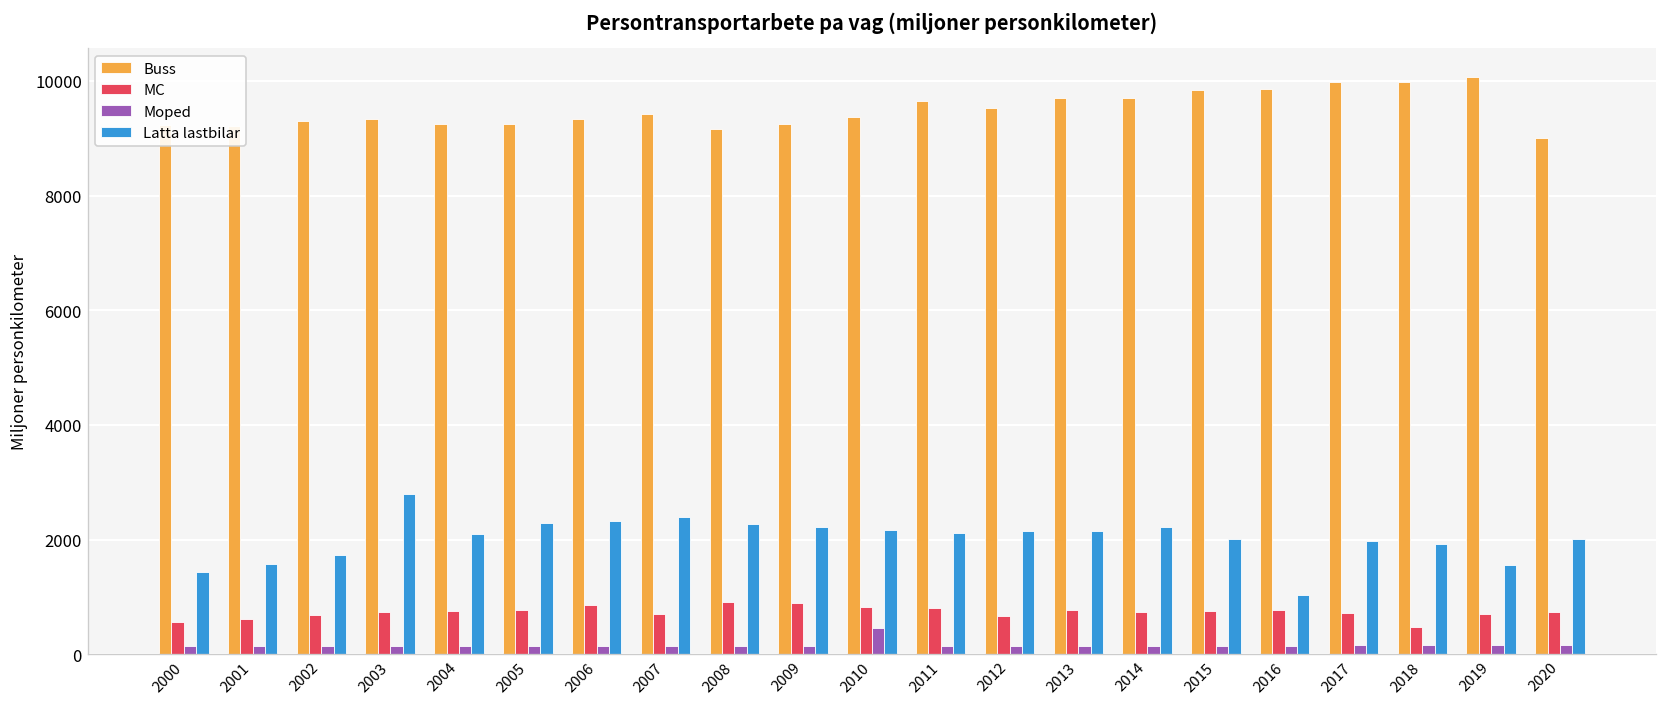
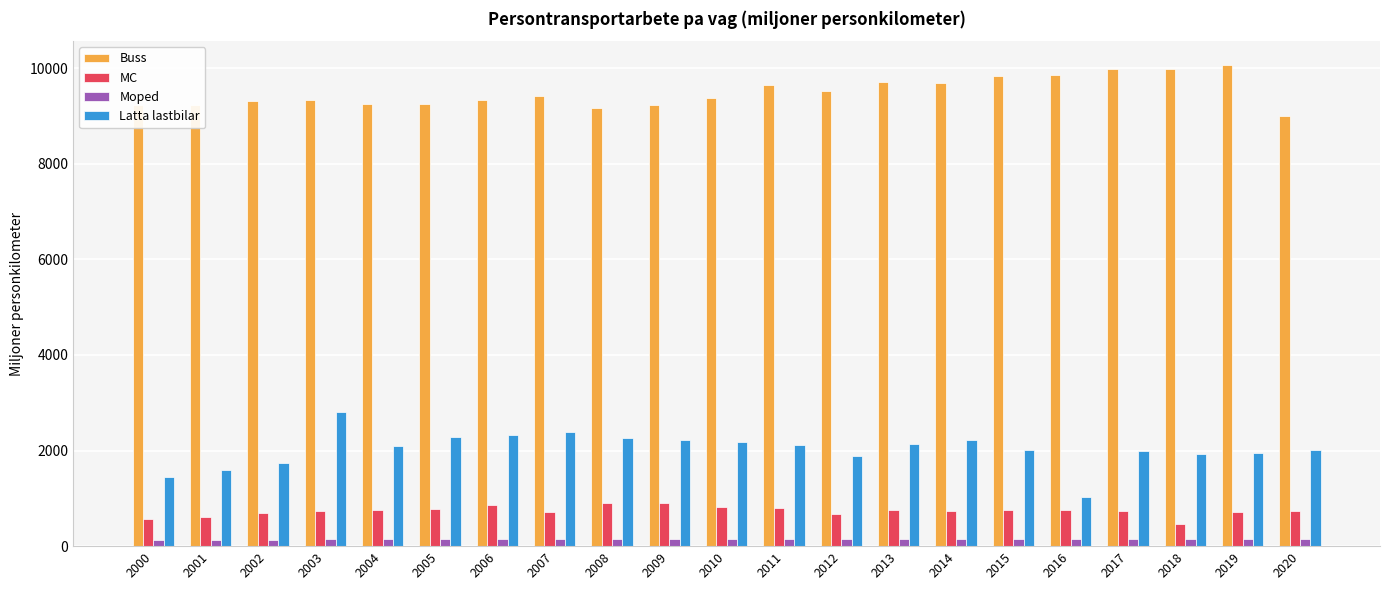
  {
    "Buss": {
      "2002": 9300,
      "2003": 9300,
      "2004": 9300,
      "2005": 9300,
      "2006": 9300,
      "2007": 9400,
      "2008": 9200,
      "2009": 9200,
      "2010": 9400,
      "2011": 9600,
      "2012": 9500,
      "2013": 9700,
      "2014": 9700,
      "2015": 9800,
      "2016": 9900,
      "2017": 10000,
      "2018": 10000,
      "2019": 10100,
      "2020": 9000
    },
    "MC": {
      "2000": 600,
      "2001": 600,
      "2002": 700,
      "2003": 700,
      "2004": 800,
      "2005": 800,
      "2006": 900,
      "2007": 700,
      "2008": 900,
      "2009": 900,
      "2010": 800,
      "2011": 800,
      "2012": 700,
      "2013": 800,
      "2014": 700,
      "2015": 800,
      "2016": 800,
      "2017": 700,
      "2018": 500,
      "2019": 700,
      "2020": 700
    },
    "Moped": {
      "2000": 100,
      "2001": 100,
      "2002": 100,
      "2003": 100,
      "2004": 100,
      "2005": 100,
      "2006": 100,
      "2007": 100,
      "2008": 100,
      "2009": 100,
-     "2010": 500,
+     "2010": 100,
      "2011": 100,
      "2012": 100,
      "2013": 100,
      "2014": 100,
      "2015": 200,
      "2016": 200,
      "2017": 200,
      "2018": 200,
      "2019": 200,
      "2020": 200
    },
    "Latta lastbilar": {
      "2000": 1400,
      "2001": 1600,
      "2002": 1700,
      "2003": 2800,
      "2004": 2100,
      "2005": 2300,
      "2006": 2300,
      "2007": 2400,
      "2008": 2300,
      "2009": 2200,
      "2010": 2200,
      "2011": 2100,
-     "2012": 2200,
+     "2012": 1900,
      "2013": 2100,
      "2014": 2200,
      "2015": 2000,
      "2016": 1000,
      "2017": 2000,
      "2018": 1900,
-     "2019": 1600,
+     "2019": 1900,
      "2020": 2000
    }
  }
